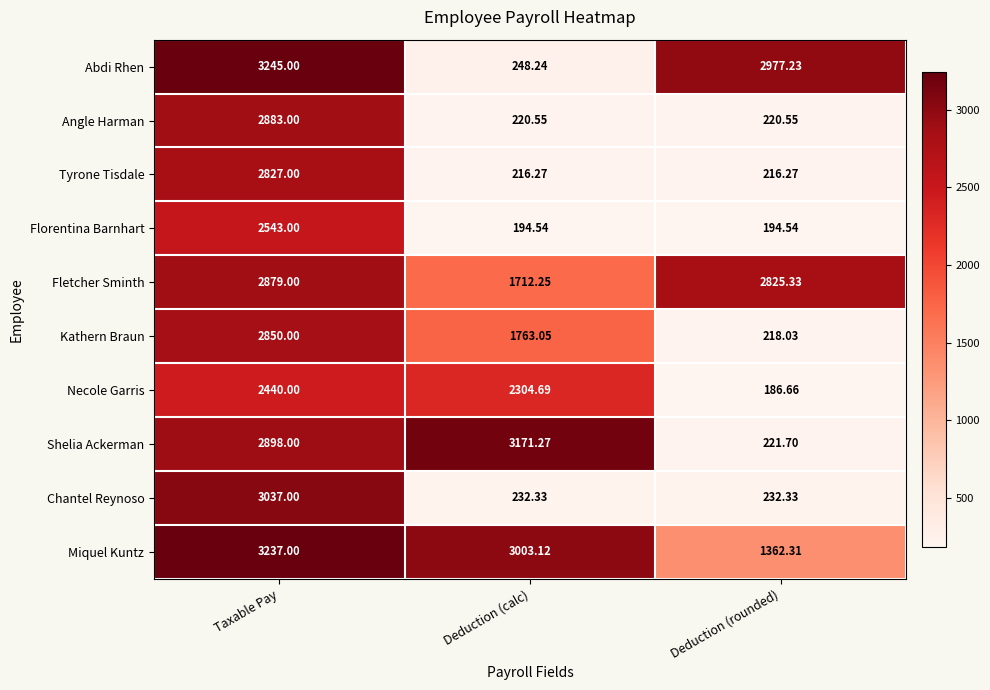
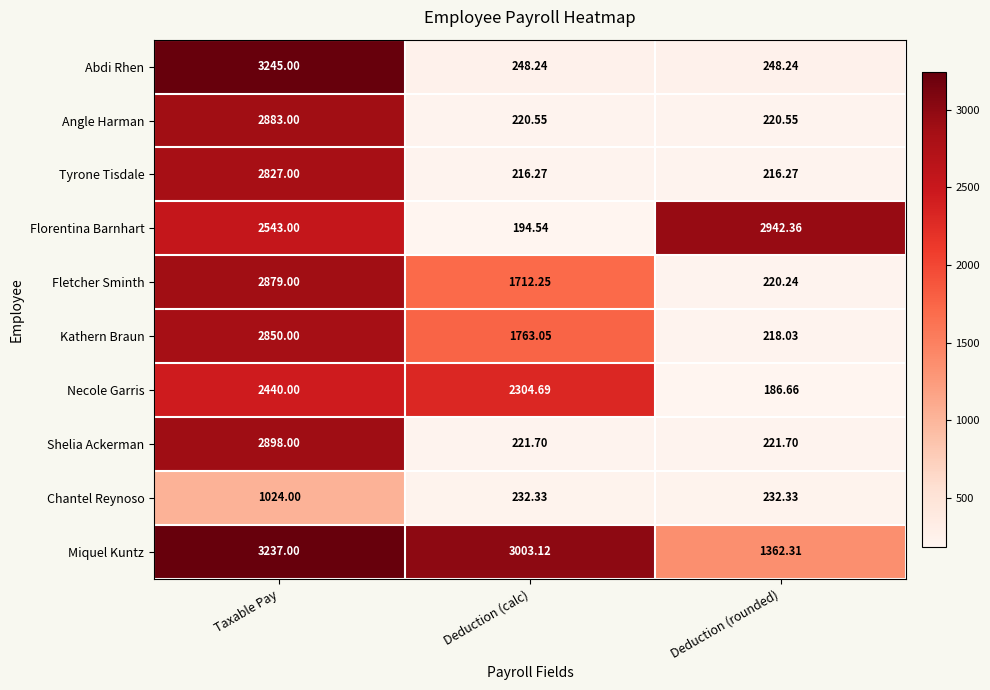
  {
    "Abdi Rhen": {
      "Taxable Pay": 3245.00,
      "Deduction (calc)": 248.24,
-     "Deduction (rounded)": 2977.23
+     "Deduction (rounded)": 248.24
    },
    "Angle Harman": {
      "Taxable Pay": 2883.00,
      "Deduction (calc)": 220.55,
      "Deduction (rounded)": 220.55
    },
    "Tyrone Tisdale": {
      "Taxable Pay": 2827.00,
      "Deduction (calc)": 216.27,
      "Deduction (rounded)": 216.27
    },
    "Florentina Barnhart": {
      "Taxable Pay": 2543.00,
      "Deduction (calc)": 194.54,
-     "Deduction (rounded)": 194.54
+     "Deduction (rounded)": 2942.36
    },
    "Fletcher Sminth": {
      "Taxable Pay": 2879.00,
      "Deduction (calc)": 1712.25,
-     "Deduction (rounded)": 2825.33
+     "Deduction (rounded)": 220.24
    },
    "Kathern Braun": {
      "Taxable Pay": 2850.00,
      "Deduction (calc)": 1763.05,
      "Deduction (rounded)": 218.03
    },
    "Necole Garris": {
      "Taxable Pay": 2440.00,
      "Deduction (calc)": 2304.69,
      "Deduction (rounded)": 186.66
    },
    "Shelia Ackerman": {
      "Taxable Pay": 2898.00,
-     "Deduction (calc)": 3171.27,
+     "Deduction (calc)": 221.70,
      "Deduction (rounded)": 221.70
    },
    "Chantel Reynoso": {
-     "Taxable Pay": 3037.00,
+     "Taxable Pay": 1024.00,
      "Deduction (calc)": 232.33,
      "Deduction (rounded)": 232.33
    },
    "Miquel Kuntz": {
      "Taxable Pay": 3237.00,
      "Deduction (calc)": 3003.12,
      "Deduction (rounded)": 1362.31
    }
  }
